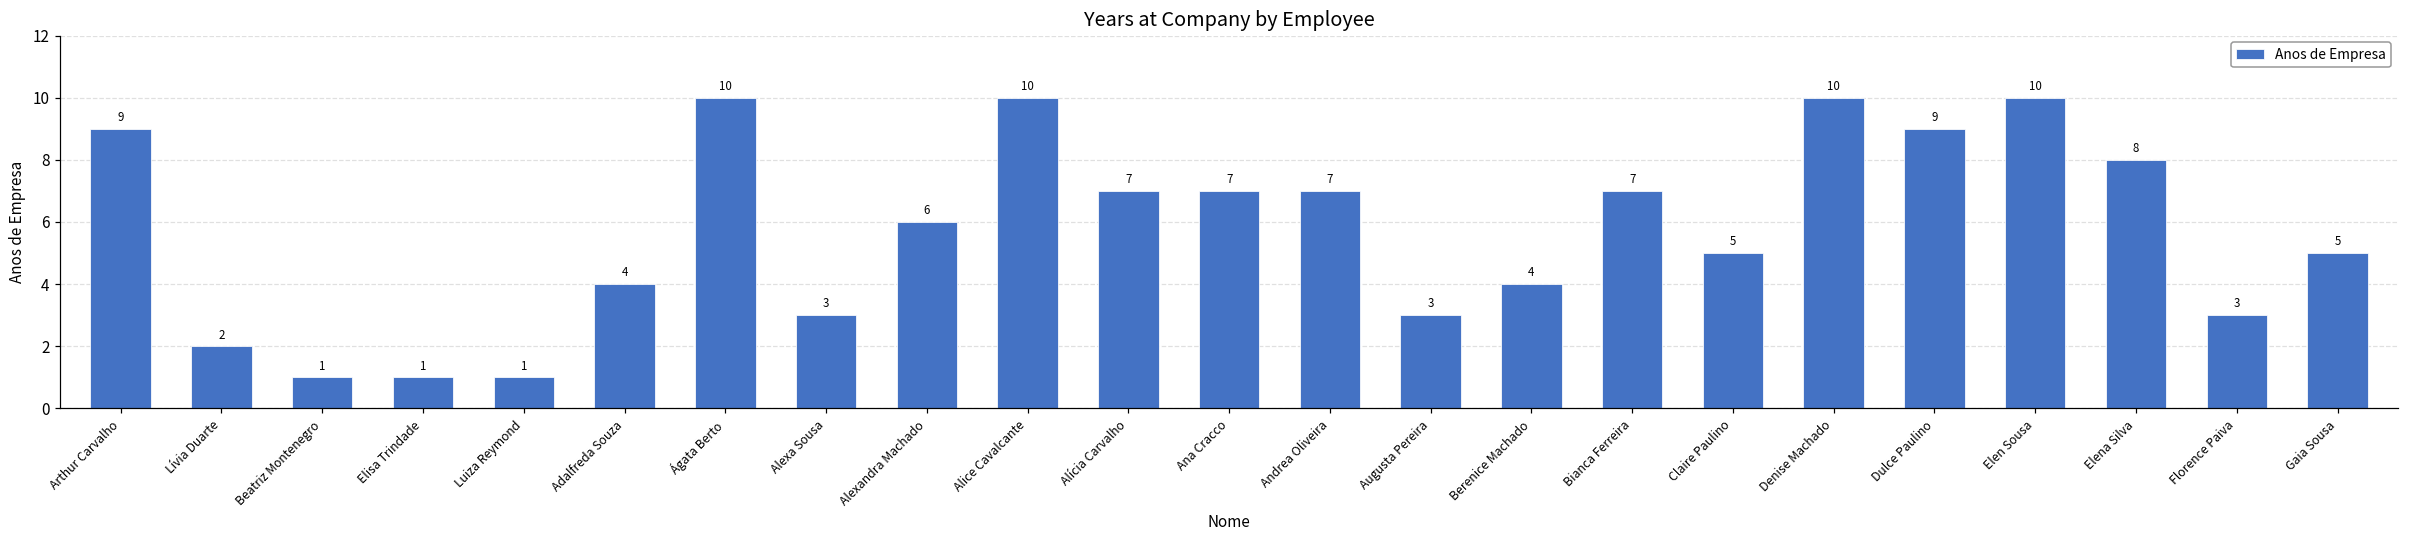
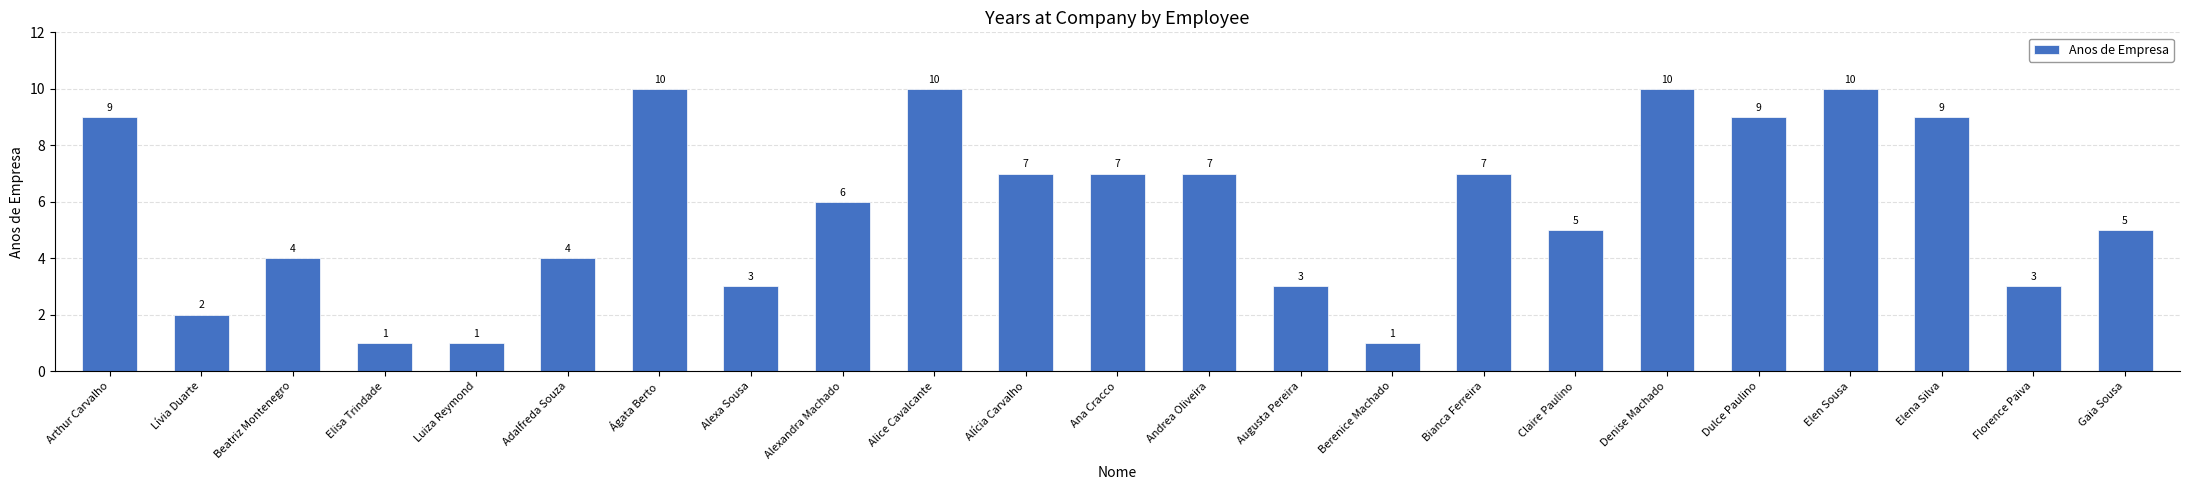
  {
    "Arthur Carvalho": 9,
    "Lívia Duarte": 2,
-   "Beatriz Montenegro": 1,
+   "Beatriz Montenegro": 4,
    "Elisa Trindade": 1,
    "Luiza Reymond": 1,
    "Adalfreda Souza": 4,
    "Ágata Berto": 10,
    "Alexa Sousa": 3,
    "Alexandra Machado": 6,
    "Alice Cavalcante": 10,
    "Alícia Carvalho": 7,
    "Ana Cracco": 7,
    "Andrea Oliveira": 7,
    "Augusta Pereira": 3,
-   "Berenice Machado": 4,
+   "Berenice Machado": 1,
    "Bianca Ferreira": 7,
    "Claire Paulino": 5,
    "Denise Machado": 10,
    "Dulce Paulino": 9,
    "Elen Sousa": 10,
-   "Elena Silva": 8,
+   "Elena Silva": 9,
    "Florence Paiva": 3,
    "Gaia Sousa": 5
  }
